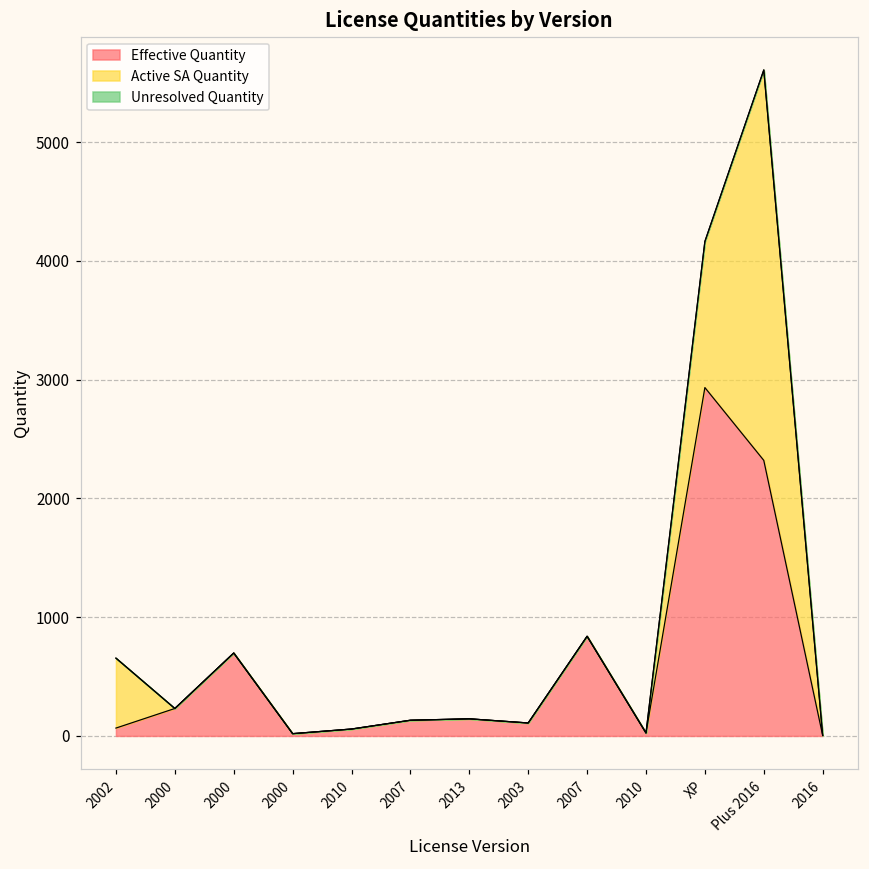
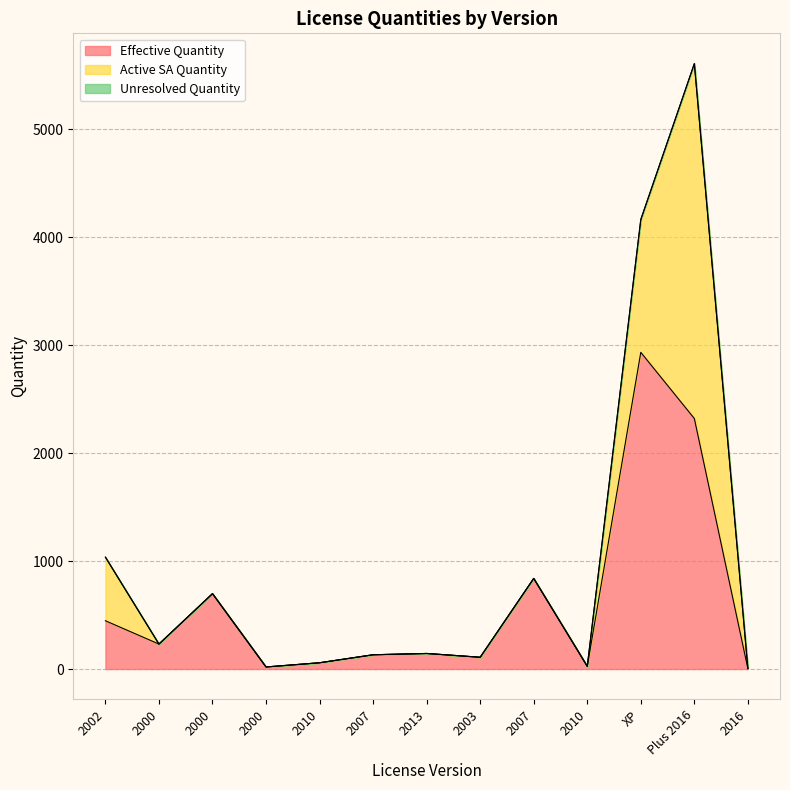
  {
    "Effective Quantity": {
-     "2002": 70,
+     "2002": 450,
      "XP": 2930,
      "Plus 2016": 2320
    }
  }
